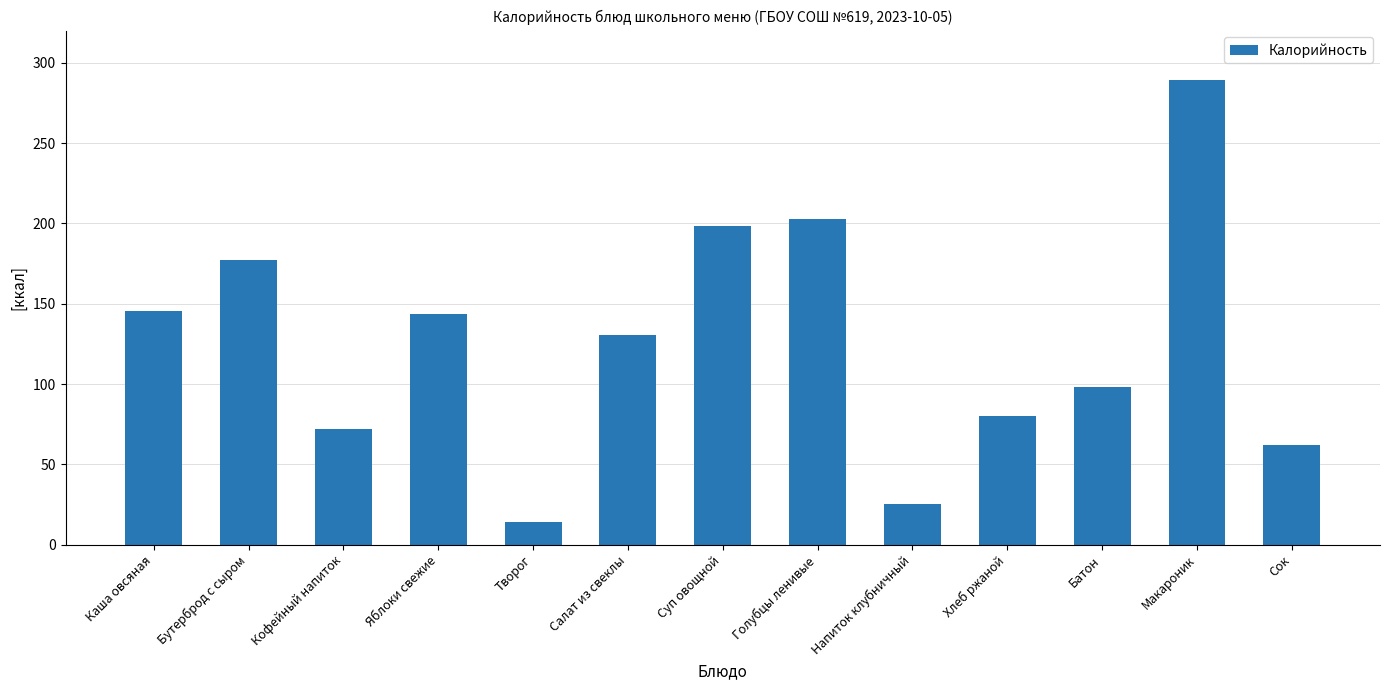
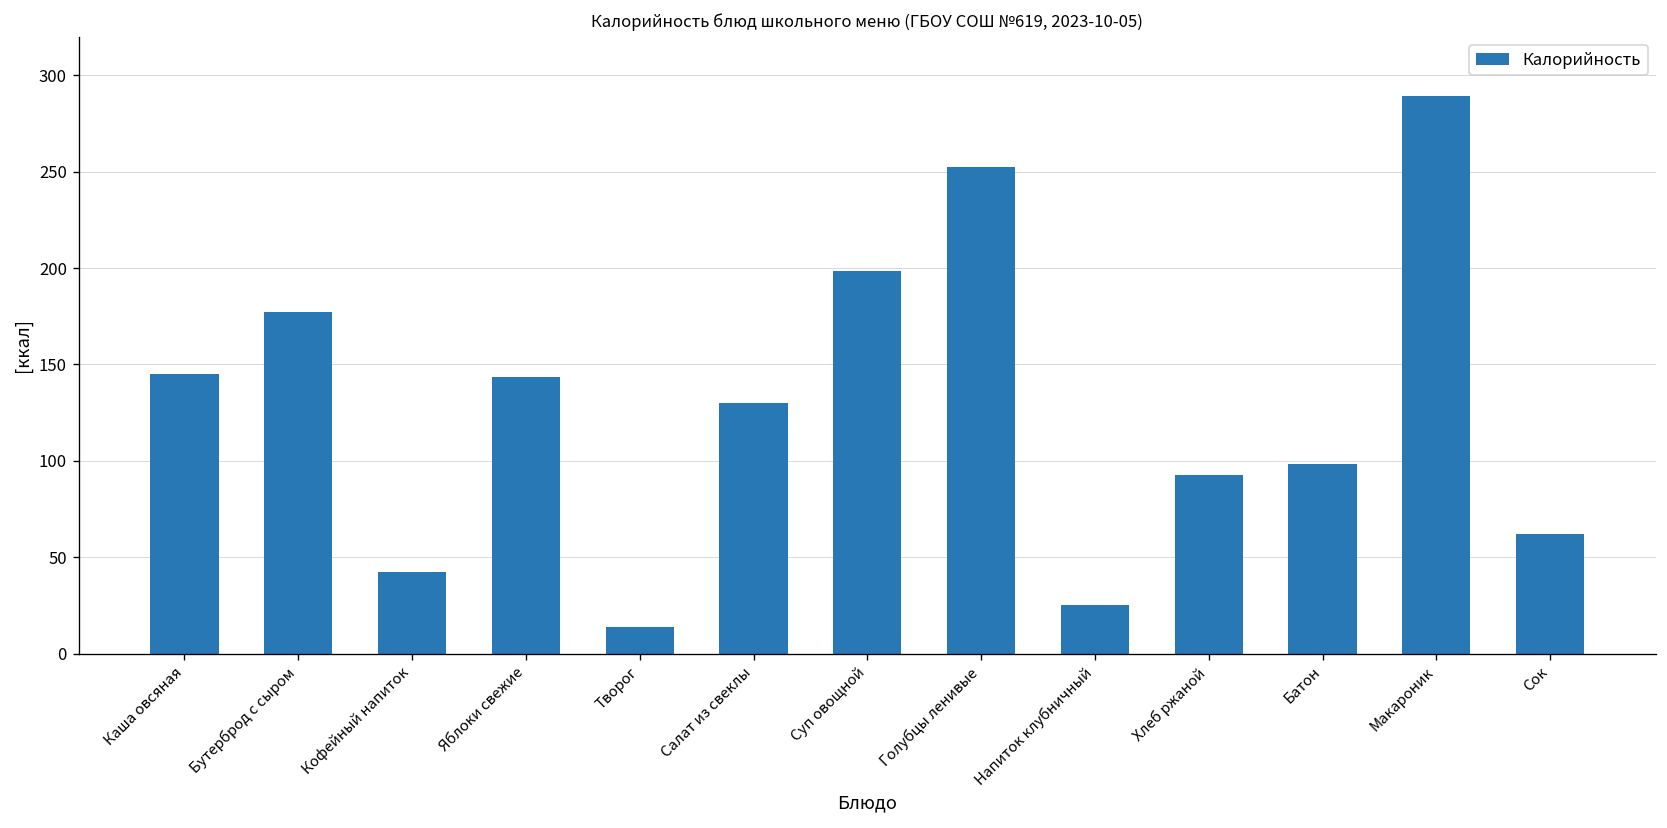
  {
    "Каша овсяная": 145,
    "Бутерброд с сыром": 177,
-   "Кофейный напиток": 72,
+   "Кофейный напиток": 42,
    "Яблоки свежие": 144,
    "Творог": 14,
    "Салат из свеклы": 130,
    "Суп овощной": 199,
-   "Голубцы ленивые": 202,
+   "Голубцы ленивые": 252,
    "Напиток клубничный": 25,
-   "Хлеб ржаной": 80,
+   "Хлеб ржаной": 93,
    "Батон": 98,
    "Макароник": 289,
    "Сок": 62
  }
